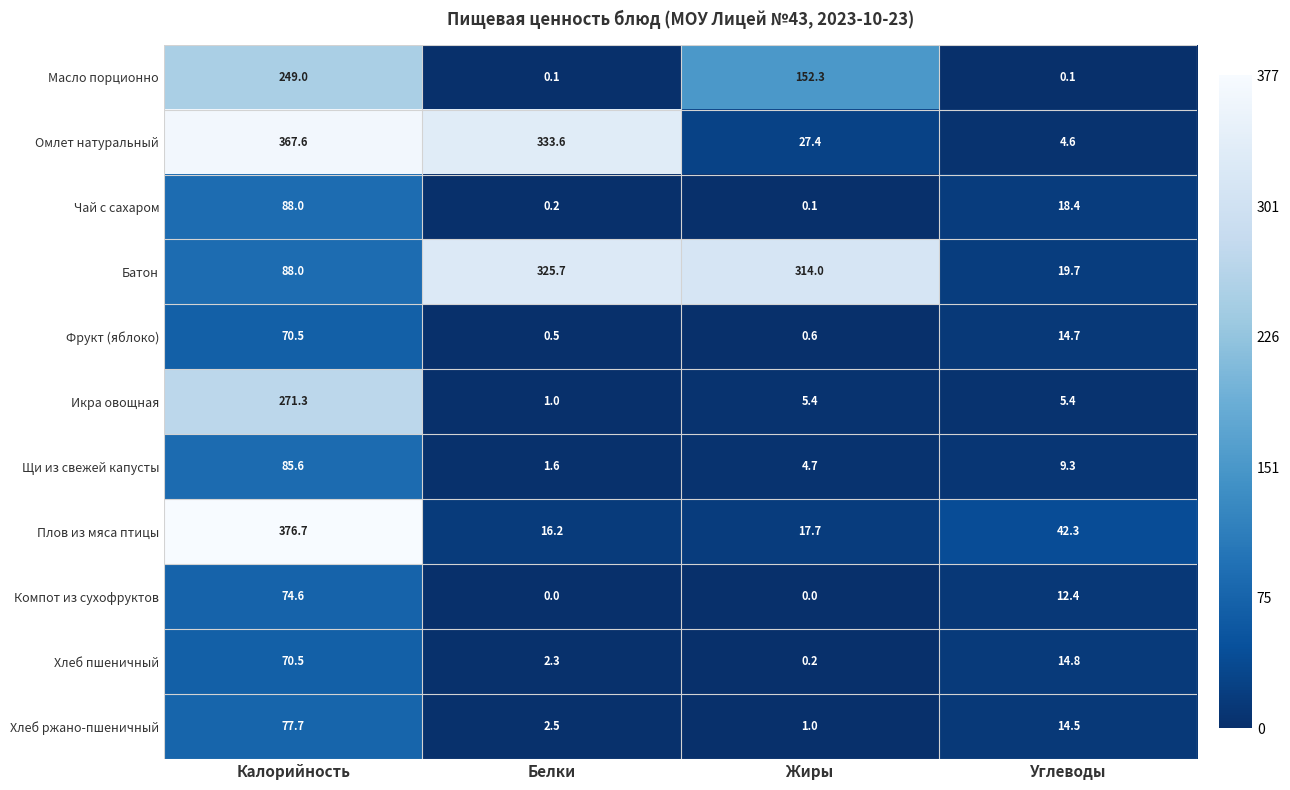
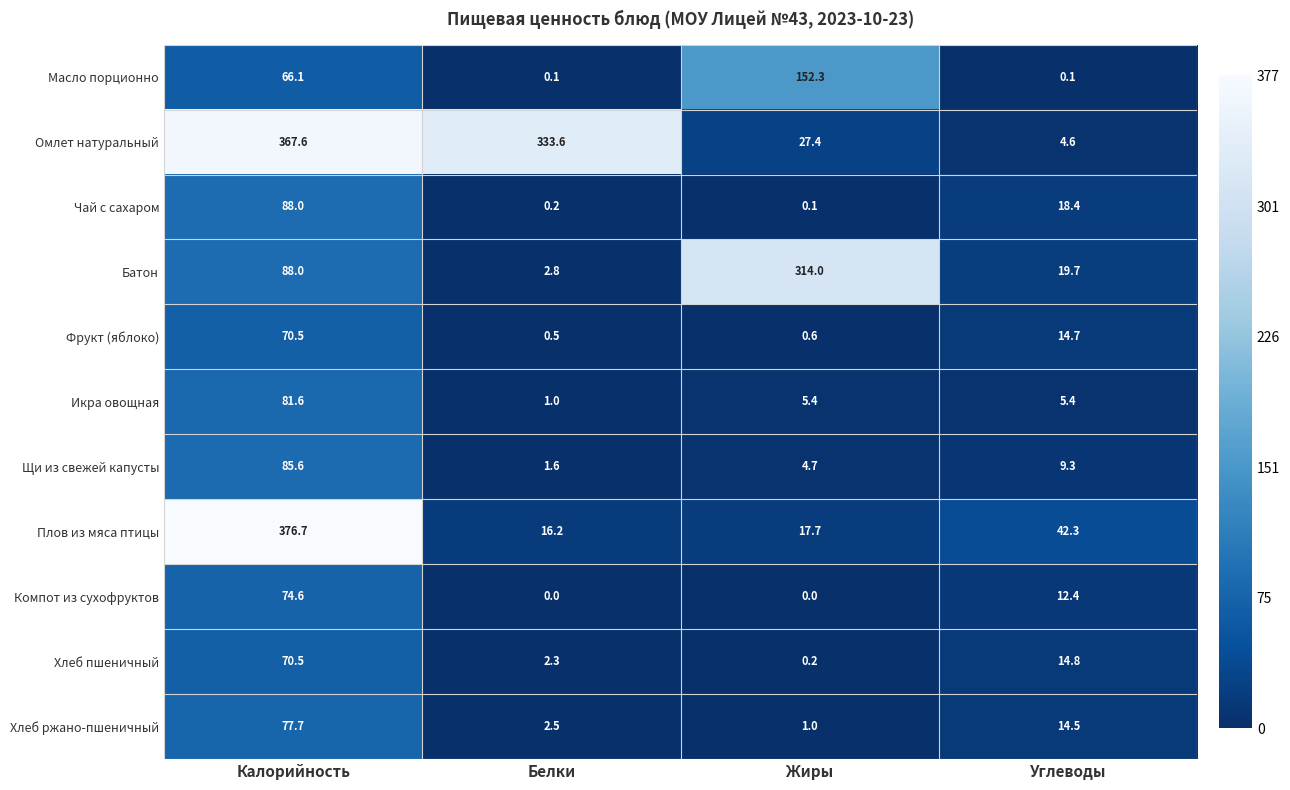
  {
    "Масло порционно": {
-     "Калорийность": 249.0,
+     "Калорийность": 66.1,
      "Белки": 0.1,
      "Жиры": 152.3,
      "Углеводы": 0.1
    },
    "Омлет натуральный": {
      "Калорийность": 367.6,
      "Белки": 333.6,
      "Жиры": 27.4,
      "Углеводы": 4.6
    },
    "Чай с сахаром": {
      "Калорийность": 88.0,
      "Белки": 0.2,
      "Жиры": 0.1,
      "Углеводы": 18.4
    },
    "Батон": {
      "Калорийность": 88.0,
-     "Белки": 325.7,
+     "Белки": 2.8,
      "Жиры": 314.0,
      "Углеводы": 19.7
    },
    "Фрукт (яблоко)": {
      "Калорийность": 70.5,
      "Белки": 0.5,
      "Жиры": 0.6,
      "Углеводы": 14.7
    },
    "Икра овощная": {
-     "Калорийность": 271.3,
+     "Калорийность": 81.6,
      "Белки": 1.0,
      "Жиры": 5.4,
      "Углеводы": 5.4
    },
    "Щи из свежей капусты": {
      "Калорийность": 85.6,
      "Белки": 1.6,
      "Жиры": 4.7,
      "Углеводы": 9.3
    },
    "Плов из мяса птицы": {
      "Калорийность": 376.7,
      "Белки": 16.2,
      "Жиры": 17.7,
      "Углеводы": 42.3
    },
    "Компот из сухофруктов": {
      "Калорийность": 74.6,
      "Белки": 0.0,
      "Жиры": 0.0,
      "Углеводы": 12.4
    },
    "Хлеб пшеничный": {
      "Калорийность": 70.5,
      "Белки": 2.3,
      "Жиры": 0.2,
      "Углеводы": 14.8
    },
    "Хлеб ржано-пшеничный": {
      "Калорийность": 77.7,
      "Белки": 2.5,
      "Жиры": 1.0,
      "Углеводы": 14.5
    }
  }
